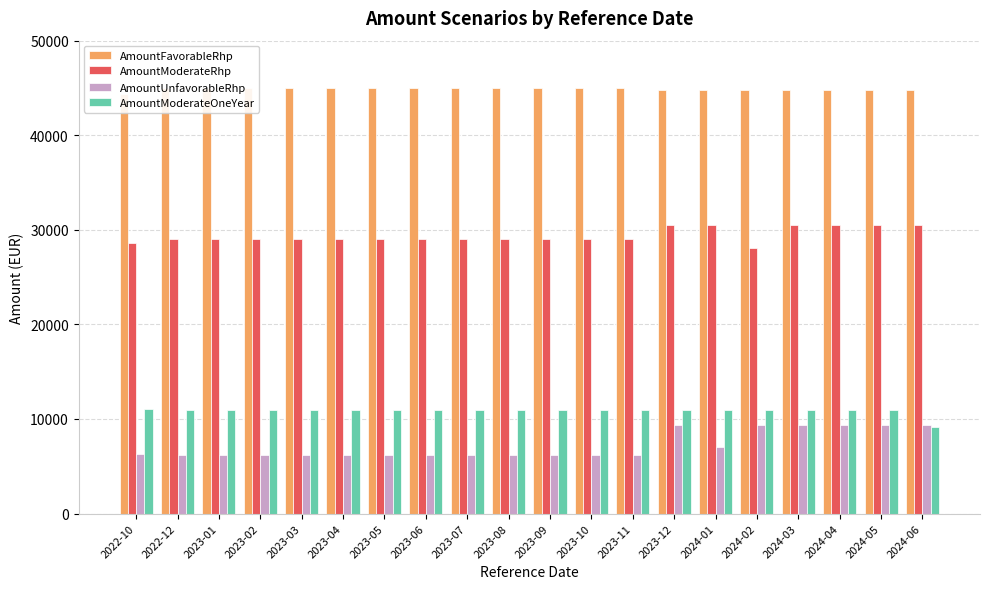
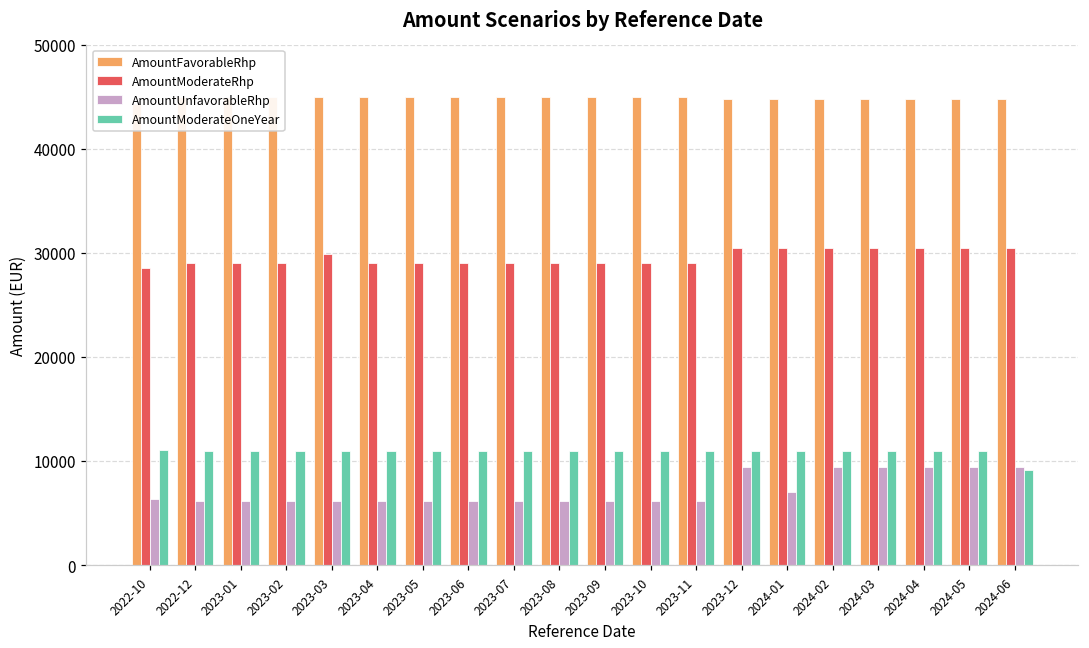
  {
    "AmountFavorableRhp": {
      "2023-03": 45000,
      "2023-04": 45000,
      "2023-05": 45000,
      "2023-06": 45000,
      "2023-07": 45000,
      "2023-08": 45000,
      "2023-09": 45000,
      "2023-10": 45000,
      "2023-11": 45000,
      "2023-12": 45000,
      "2024-01": 45000,
      "2024-02": 45000,
      "2024-03": 45000,
      "2024-04": 45000,
      "2024-05": 45000,
      "2024-06": 45000
    },
    "AmountModerateRhp": {
      "2022-10": 29000,
      "2022-12": 29000,
      "2023-01": 29000,
      "2023-02": 29000,
-     "2023-03": 29000,
+     "2023-03": 30000,
      "2023-04": 29000,
      "2023-05": 29000,
      "2023-06": 29000,
      "2023-07": 29000,
      "2023-08": 29000,
      "2023-09": 29000,
      "2023-10": 29000,
      "2023-11": 29000,
      "2023-12": 30000,
      "2024-01": 30000,
-     "2024-02": 28000,
+     "2024-02": 30000,
      "2024-03": 30000,
      "2024-04": 30000,
      "2024-05": 30000,
      "2024-06": 30000
    },
    "AmountUnfavorableRhp": {
      "2022-10": 6000,
      "2022-12": 6000,
      "2023-01": 6000,
      "2023-02": 6000,
      "2023-03": 6000,
      "2023-04": 6000,
      "2023-05": 6000,
      "2023-06": 6000,
      "2023-07": 6000,
      "2023-08": 6000,
      "2023-09": 6000,
      "2023-10": 6000,
      "2023-11": 6000,
      "2023-12": 9000,
      "2024-01": 7000,
      "2024-02": 9000,
      "2024-03": 9000,
      "2024-04": 9000,
      "2024-05": 9000,
      "2024-06": 9000
    },
    "AmountModerateOneYear": {
      "2022-10": 11000,
      "2022-12": 11000,
      "2023-01": 11000,
      "2023-02": 11000,
      "2023-03": 11000,
      "2023-04": 11000,
      "2023-05": 11000,
      "2023-06": 11000,
      "2023-07": 11000,
      "2023-08": 11000,
      "2023-09": 11000,
      "2023-10": 11000,
      "2023-11": 11000,
      "2023-12": 11000,
      "2024-01": 11000,
      "2024-02": 11000,
      "2024-03": 11000,
      "2024-04": 11000,
      "2024-05": 11000,
      "2024-06": 9000
    }
  }
